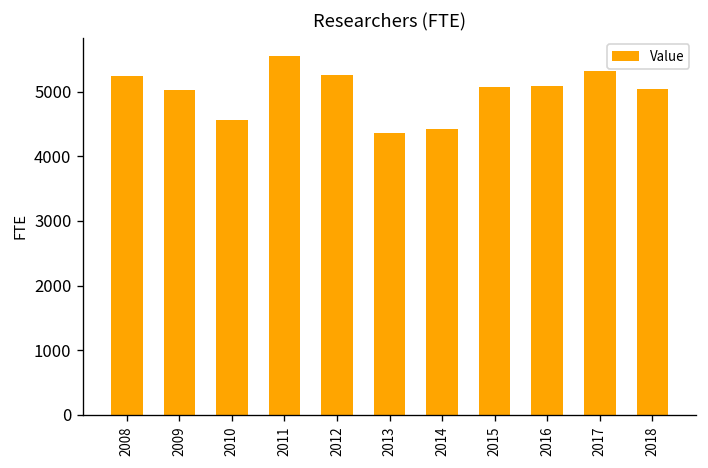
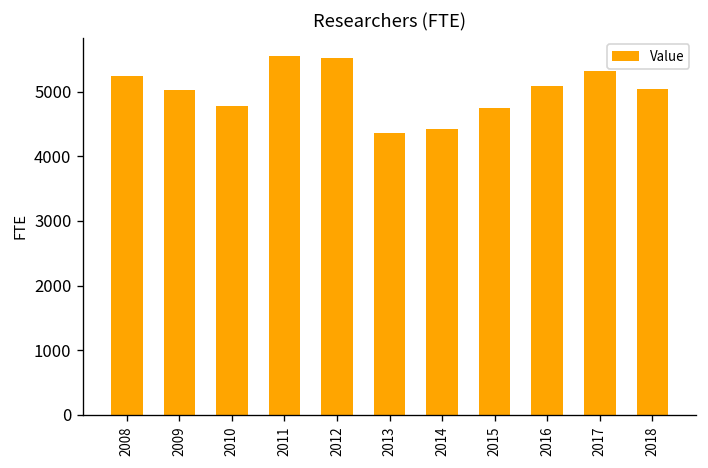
  {
    "2008": 5200,
    "2009": 5000,
-   "2010": 4600,
+   "2010": 4800,
    "2011": 5600,
-   "2012": 5300,
+   "2012": 5500,
    "2013": 4400,
    "2014": 4400,
-   "2015": 5100,
+   "2015": 4800,
    "2016": 5100,
    "2017": 5300,
    "2018": 5000
  }
